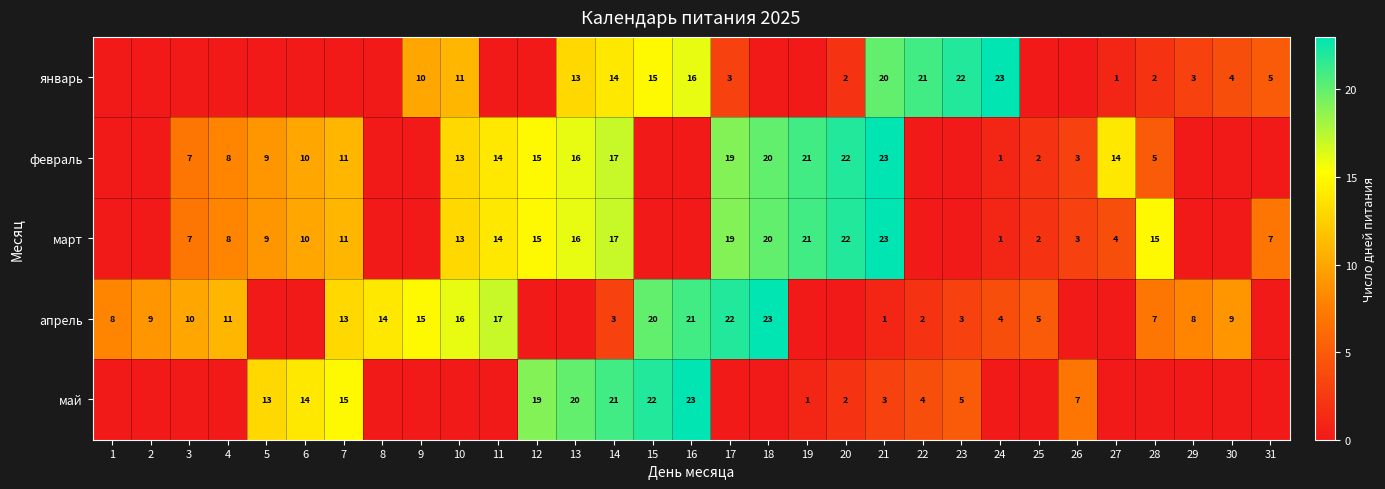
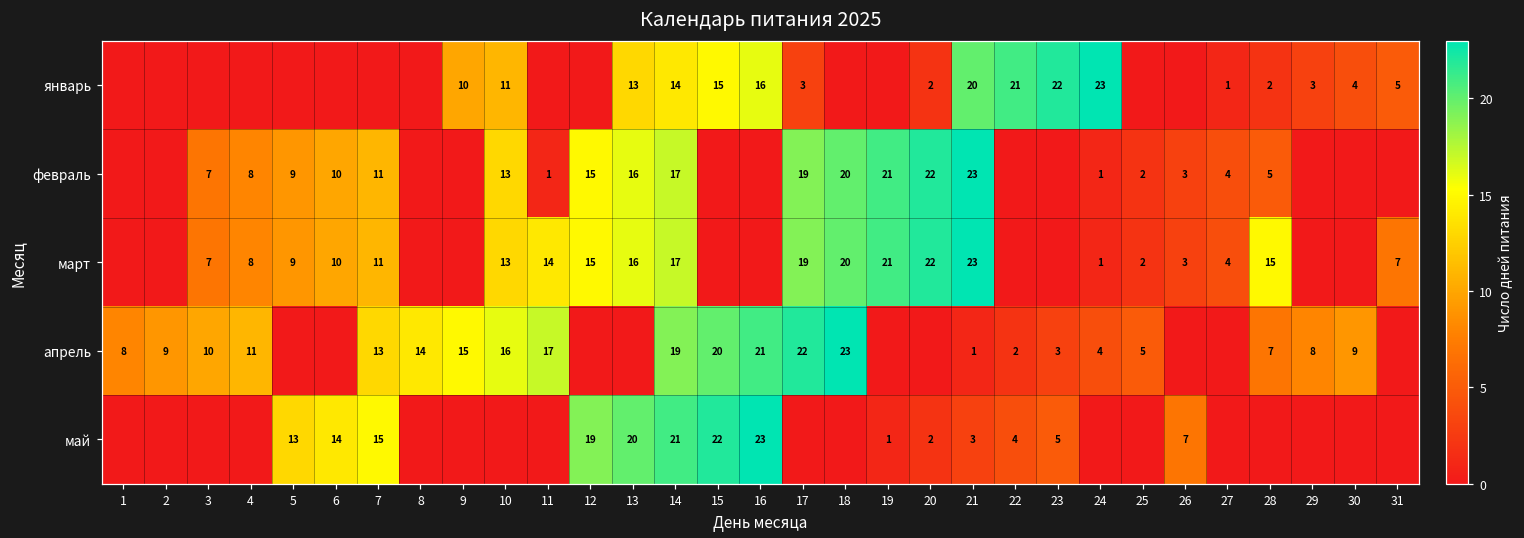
  {
    "январь": {
      "9": 10,
      "10": 11,
      "13": 13,
      "14": 14,
      "15": 15,
      "16": 16,
      "17": 3,
      "20": 2,
      "21": 20,
      "22": 21,
      "23": 22,
      "24": 23,
      "27": 1,
      "28": 2,
      "29": 3,
      "30": 4,
      "31": 5
    },
    "февраль": {
      "3": 7,
      "4": 8,
      "5": 9,
      "6": 10,
      "7": 11,
      "10": 13,
-     "11": 14,
+     "11": 1,
      "12": 15,
      "13": 16,
      "14": 17,
      "17": 19,
      "18": 20,
      "19": 21,
      "20": 22,
      "21": 23,
      "24": 1,
      "25": 2,
      "26": 3,
-     "27": 14,
+     "27": 4,
      "28": 5
    },
    "март": {
      "3": 7,
      "4": 8,
      "5": 9,
      "6": 10,
      "7": 11,
      "10": 13,
      "11": 14,
      "12": 15,
      "13": 16,
      "14": 17,
      "17": 19,
      "18": 20,
      "19": 21,
      "20": 22,
      "21": 23,
      "24": 1,
      "25": 2,
      "26": 3,
      "27": 4,
      "28": 15,
      "31": 7
    },
    "апрель": {
      "1": 8,
      "2": 9,
      "3": 10,
      "4": 11,
      "7": 13,
      "8": 14,
      "9": 15,
      "10": 16,
      "11": 17,
-     "14": 3,
+     "14": 19,
      "15": 20,
      "16": 21,
      "17": 22,
      "18": 23,
      "21": 1,
      "22": 2,
      "23": 3,
      "24": 4,
      "25": 5,
      "28": 7,
      "29": 8,
      "30": 9
    },
    "май": {
      "5": 13,
      "6": 14,
      "7": 15,
      "12": 19,
      "13": 20,
      "14": 21,
      "15": 22,
      "16": 23,
      "19": 1,
      "20": 2,
      "21": 3,
      "22": 4,
      "23": 5,
      "26": 7
    }
  }
